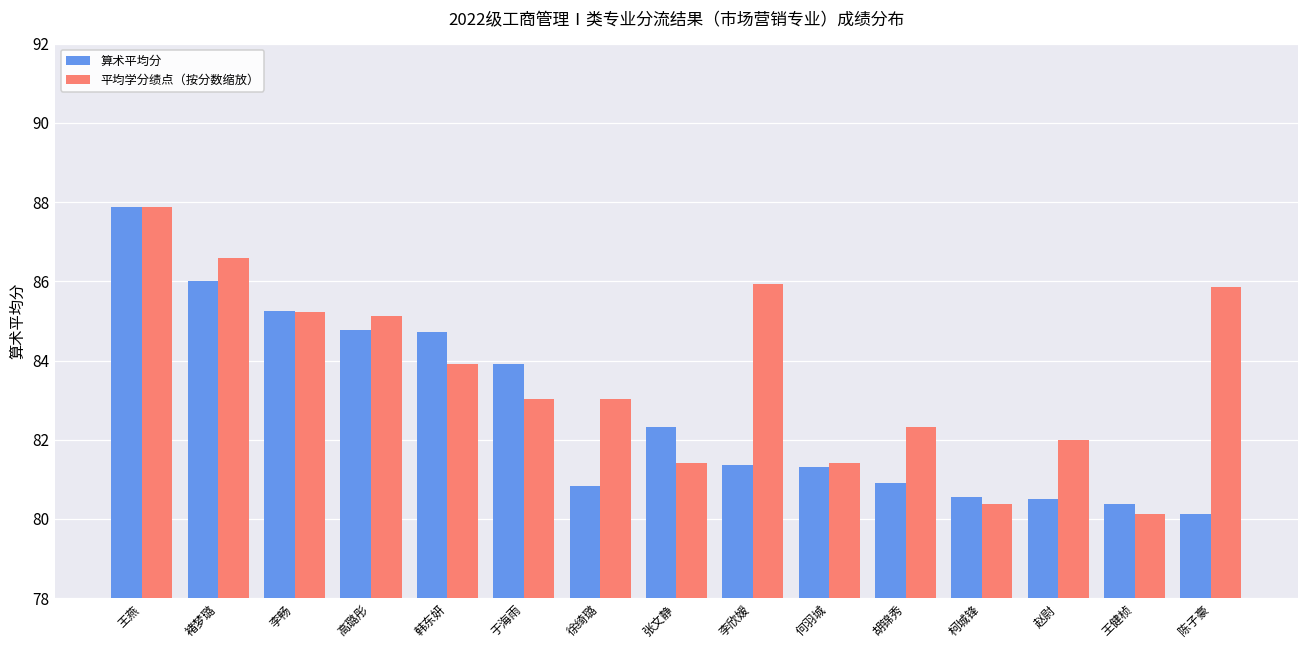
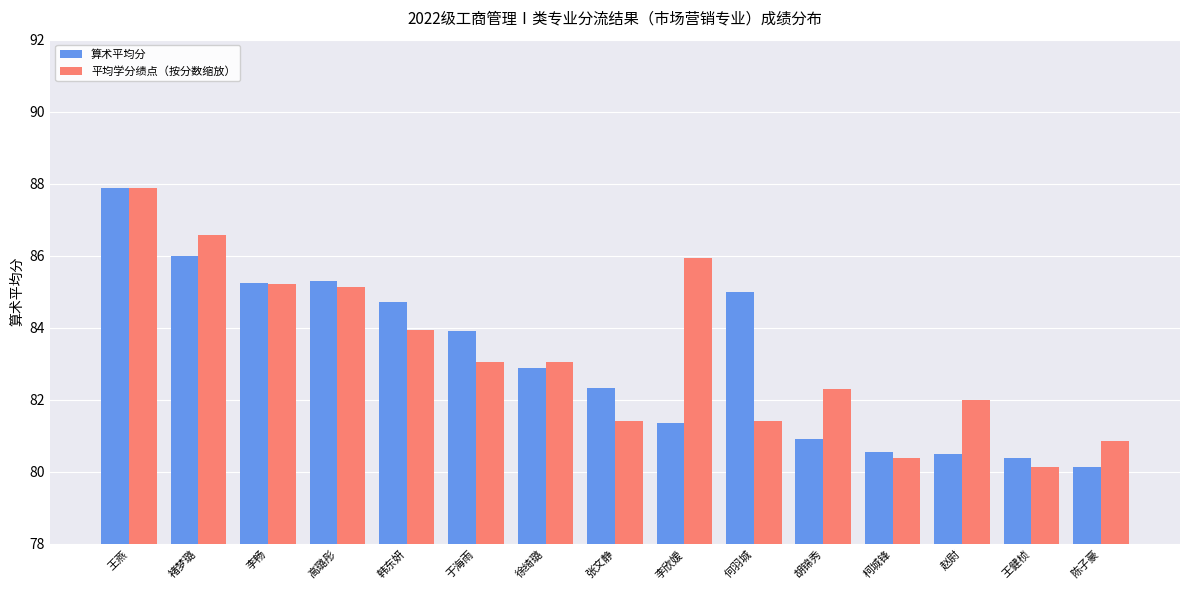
  {
    "算术平均分": {
      "王燕": 87.9,
      "褚梦璐": 86.0,
      "李畅": 85.2,
-     "高璐彤": 84.8,
+     "高璐彤": 85.3,
      "韩东妍": 84.7,
      "于海雨": 83.9,
-     "徐绮璐": 80.8,
+     "徐绮璐": 82.9,
      "张文静": 82.3,
      "李欣嫒": 81.4,
-     "何羽城": 81.3,
+     "何羽城": 85.0,
      "胡锦秀": 80.9,
      "柯城锋": 80.6,
      "赵尉": 80.5,
      "王健桢": 80.4,
      "陈子豪": 80.1
    },
    "平均学分绩点（按分数缩放）": {
      "王燕": 87.9,
      "褚梦璐": 86.6,
      "李畅": 85.2,
      "高璐彤": 85.1,
      "韩东妍": 83.9,
      "于海雨": 83.0,
      "徐绮璐": 83.0,
      "张文静": 81.4,
      "李欣嫒": 85.9,
      "何羽城": 81.4,
      "胡锦秀": 82.3,
      "柯城锋": 80.4,
      "赵尉": 82.0,
      "王健桢": 80.1,
-     "陈子豪": 85.9
+     "陈子豪": 80.9
    }
  }
